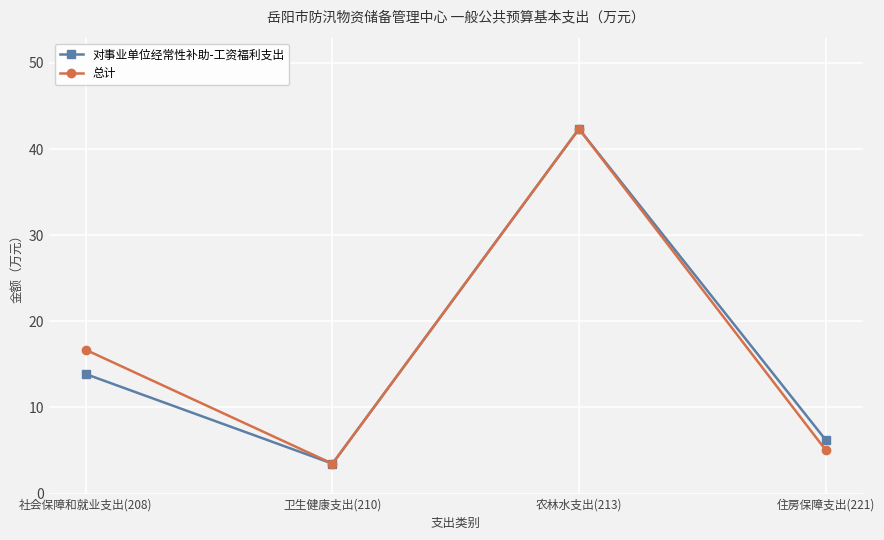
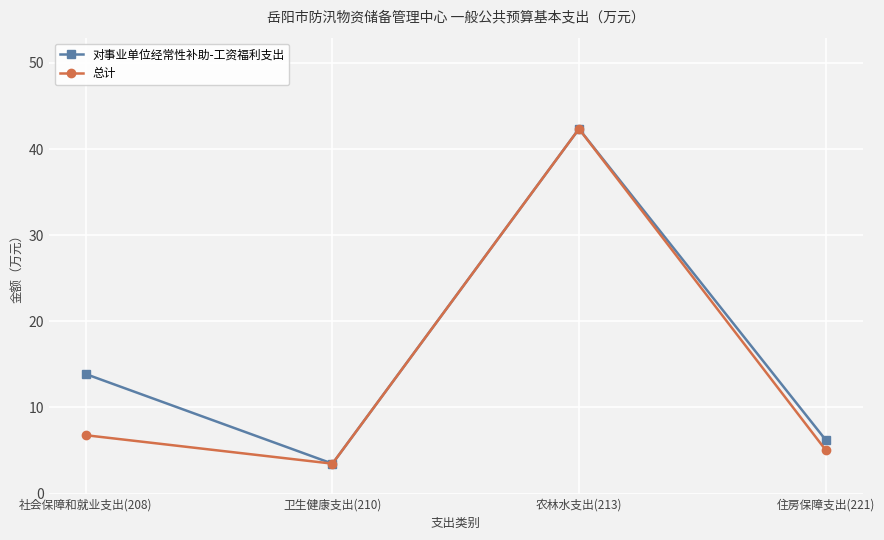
  {
    "对事业单位经常性补助-工资福利支出": {
      "社会保障和就业支出(208)": 14,
      "住房保障支出(221)": 6
    },
    "总计": {
-     "社会保障和就业支出(208)": 17,
+     "社会保障和就业支出(208)": 7,
      "住房保障支出(221)": 5
    }
  }
